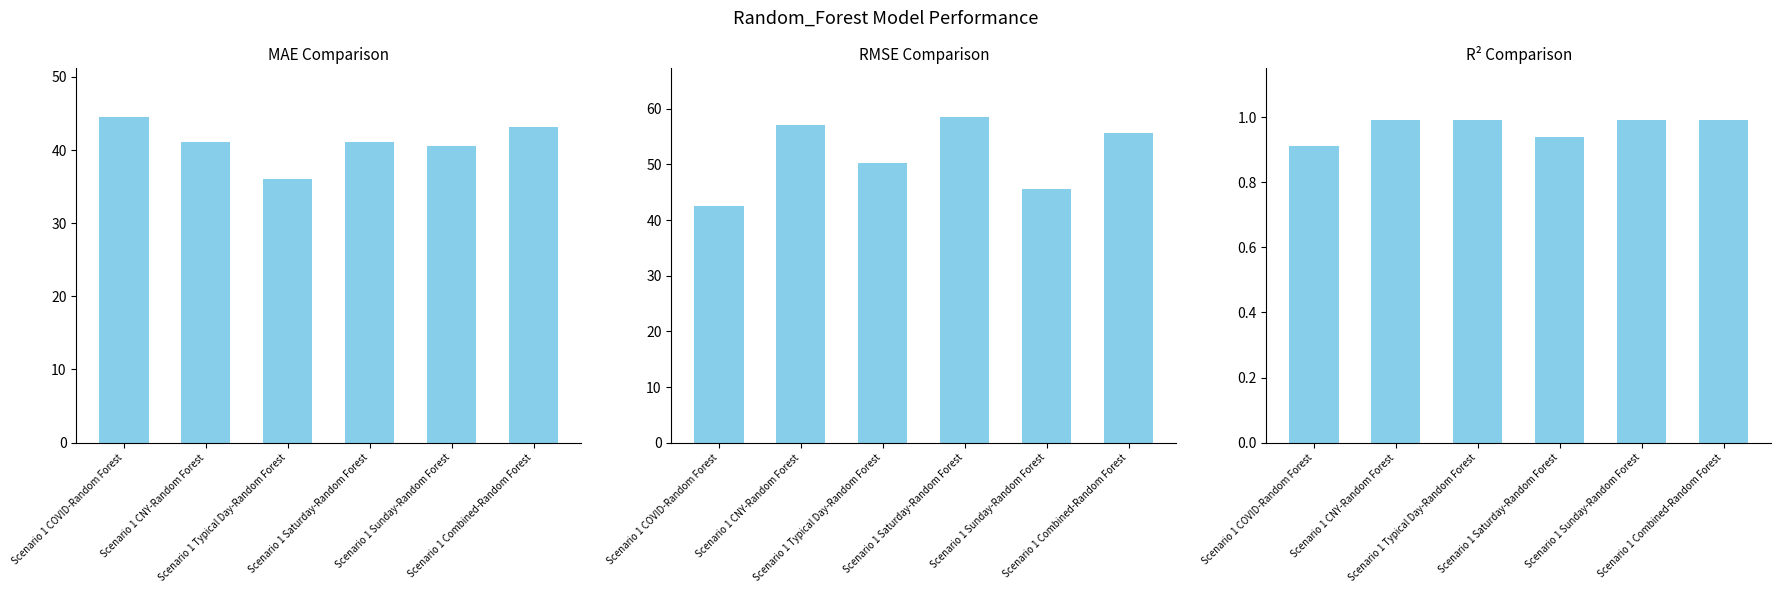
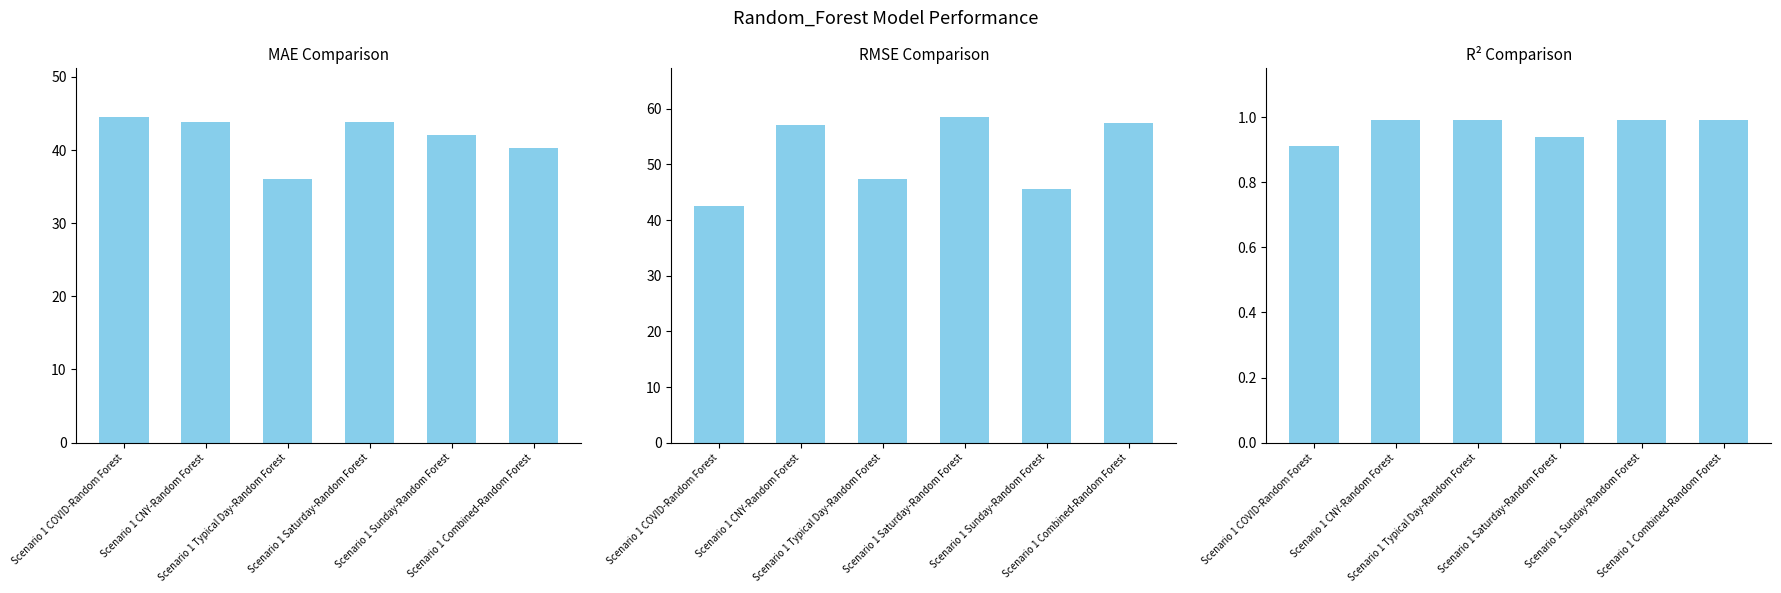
  {
    "MAE Comparison": {
      "Scenario 1 COVID-Random Forest": 45,
-     "Scenario 1 CNY-Random Forest": 41,
+     "Scenario 1 CNY-Random Forest": 44,
      "Scenario 1 Typical Day-Random Forest": 36,
-     "Scenario 1 Saturday-Random Forest": 41,
-     "Scenario 1 Sunday-Random Forest": 41,
-     "Scenario 1 Combined-Random Forest": 43
+     "Scenario 1 Saturday-Random Forest": 44,
+     "Scenario 1 Sunday-Random Forest": 42,
+     "Scenario 1 Combined-Random Forest": 40
    },
    "RMSE Comparison": {
      "Scenario 1 COVID-Random Forest": 43,
      "Scenario 1 CNY-Random Forest": 57,
-     "Scenario 1 Typical Day-Random Forest": 50,
+     "Scenario 1 Typical Day-Random Forest": 47,
      "Scenario 1 Saturday-Random Forest": 59,
      "Scenario 1 Sunday-Random Forest": 46,
-     "Scenario 1 Combined-Random Forest": 56
+     "Scenario 1 Combined-Random Forest": 57
    },
    "R² Comparison": {
      "Scenario 1 COVID-Random Forest": 0.91,
      "Scenario 1 CNY-Random Forest": 0.99,
      "Scenario 1 Typical Day-Random Forest": 0.99,
      "Scenario 1 Saturday-Random Forest": 0.94,
      "Scenario 1 Sunday-Random Forest": 0.99,
      "Scenario 1 Combined-Random Forest": 0.99
    }
  }
